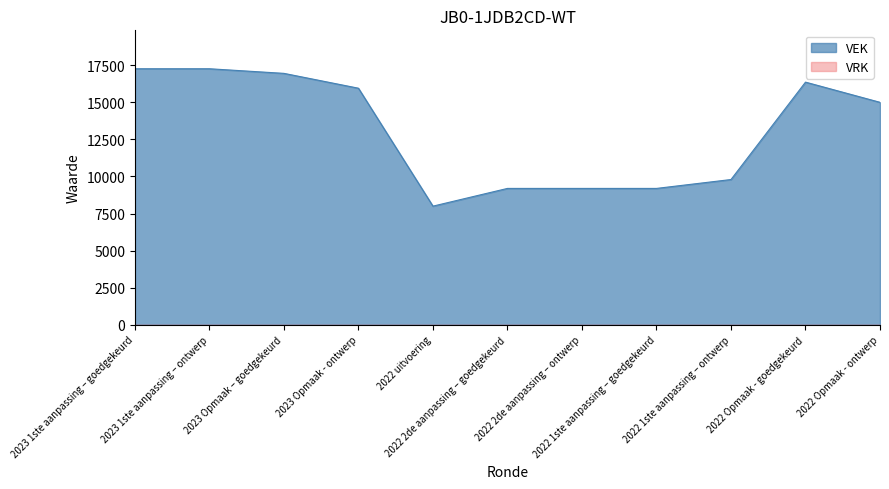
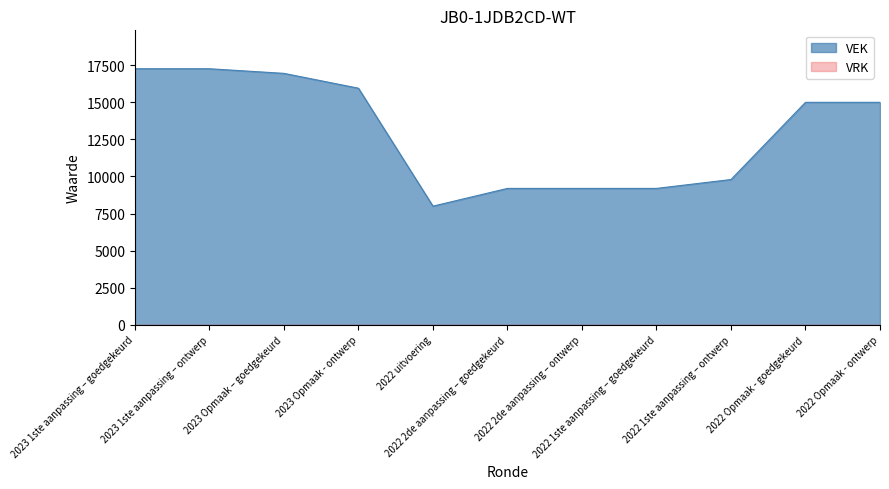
  {
    "VEK": {
      "2023 1ste aanpassing – goedgekeurd": 17300,
      "2023 1ste aanpassing – ontwerp": 17300,
      "2023 Opmaak – goedgekeurd": 17000,
      "2023 Opmaak - ontwerp": 16000,
      "2022 uitvoering": 8000,
      "2022 2de aanpassing – goedgekeurd": 9200,
      "2022 2de aanpassing – ontwerp": 9200,
      "2022 1ste aanpassing – goedgekeurd": 9200,
      "2022 1ste aanpassing – ontwerp": 9800,
-     "2022 Opmaak - goedgekeurd": 16400,
+     "2022 Opmaak - goedgekeurd": 15000,
      "2022 Opmaak - ontwerp": 15000
    },
    "VRK": {
      "2023 1ste aanpassing – goedgekeurd": 0,
      "2023 1ste aanpassing – ontwerp": 0,
      "2023 Opmaak – goedgekeurd": 0,
      "2023 Opmaak - ontwerp": 0,
      "2022 uitvoering": 0,
      "2022 2de aanpassing – goedgekeurd": 0,
      "2022 2de aanpassing – ontwerp": 0,
      "2022 1ste aanpassing – goedgekeurd": 0,
      "2022 1ste aanpassing – ontwerp": 0,
      "2022 Opmaak - goedgekeurd": 0,
      "2022 Opmaak - ontwerp": 0
    }
  }
